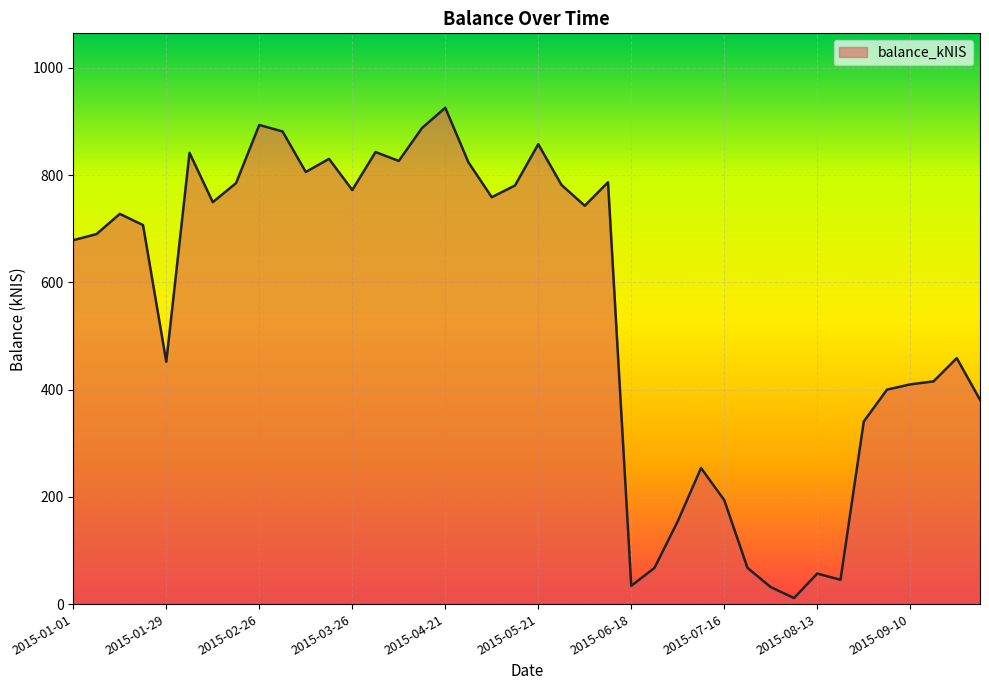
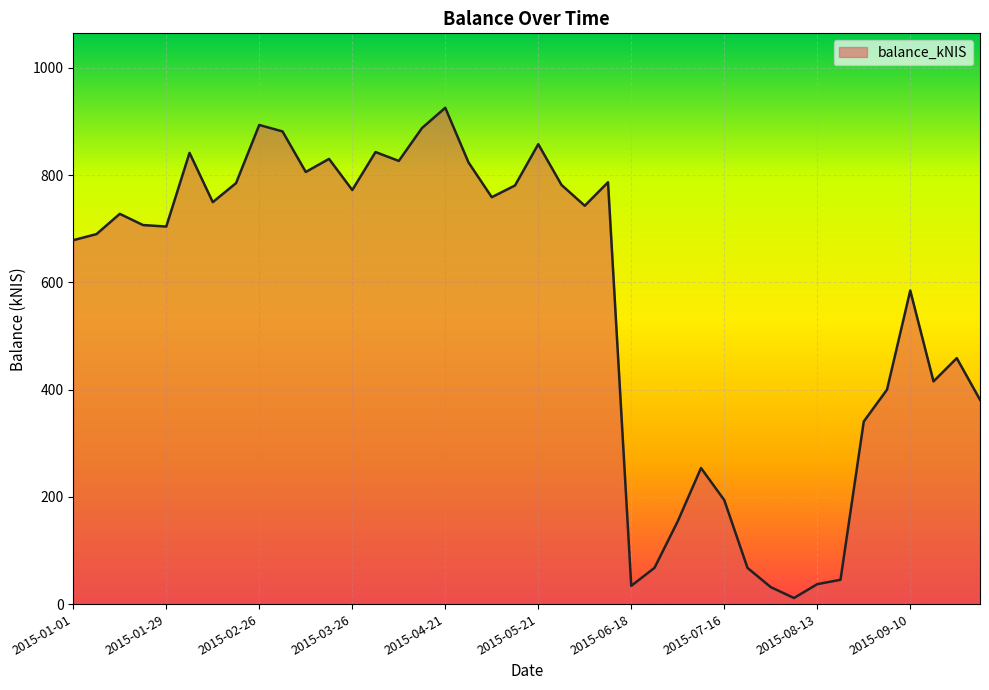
  {
    "2015-01-01": 680,
-   "2015-01-29": 450,
+   "2015-01-29": 700,
    "2015-02-26": 890,
    "2015-03-26": 770,
    "2015-04-21": 930,
    "2015-05-21": 860,
    "2015-06-18": 30,
    "2015-07-16": 190,
-   "2015-08-13": 60,
-   "2015-09-10": 410
+   "2015-08-13": 40,
+   "2015-09-10": 580
  }
